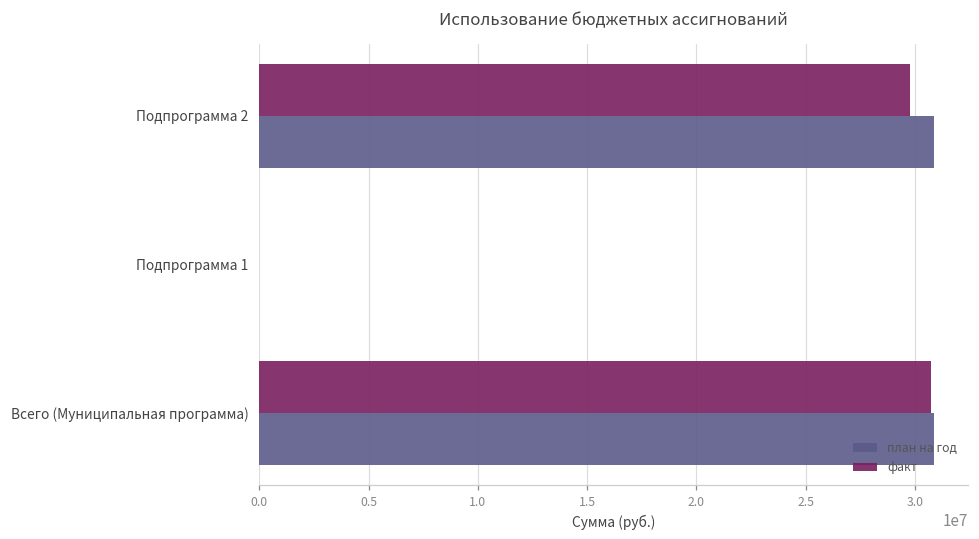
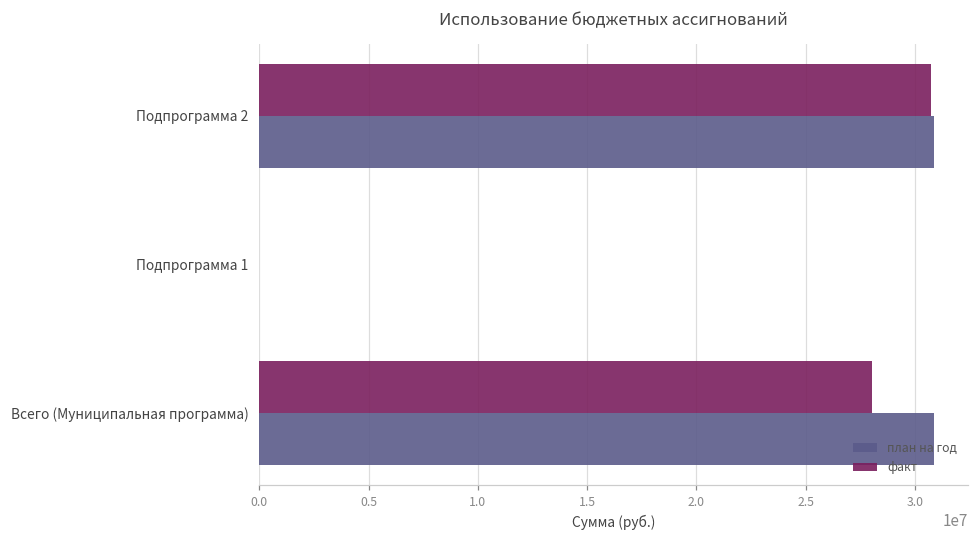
  {
    "план на год": {
      "Подпрограмма 2": 30900000,
      "Подпрограмма 1": 0,
      "Всего (Муниципальная программа)": 30900000
    },
    "факт": {
-     "Подпрограмма 2": 29800000,
+     "Подпрограмма 2": 30700000,
      "Подпрограмма 1": 0,
-     "Всего (Муниципальная программа)": 30700000
+     "Всего (Муниципальная программа)": 28100000
    }
  }
